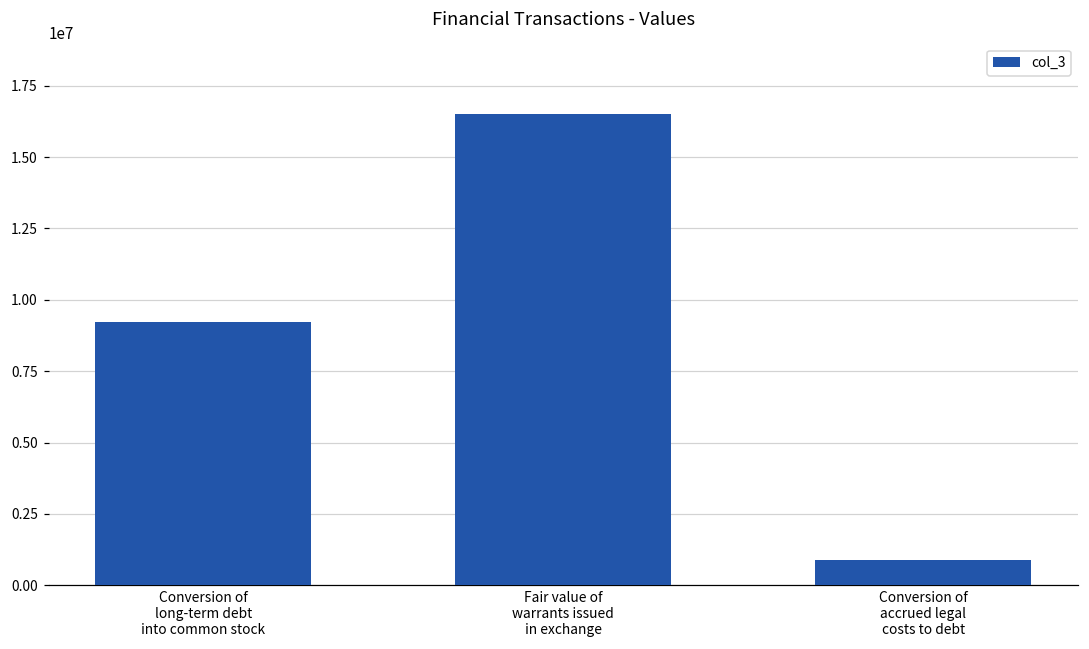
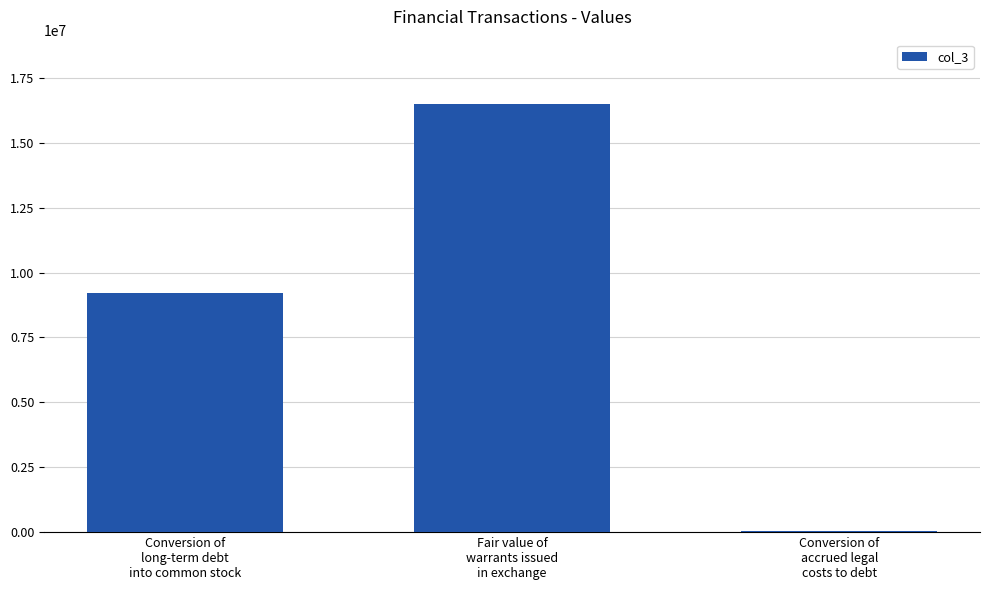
  {
    "Conversion of long-term debt into common stock": 9200000,
    "Fair value of warrants issued in exchange": 16500000,
-   "Conversion of accrued legal costs to debt": 900000
+   "Conversion of accrued legal costs to debt": 0
  }
